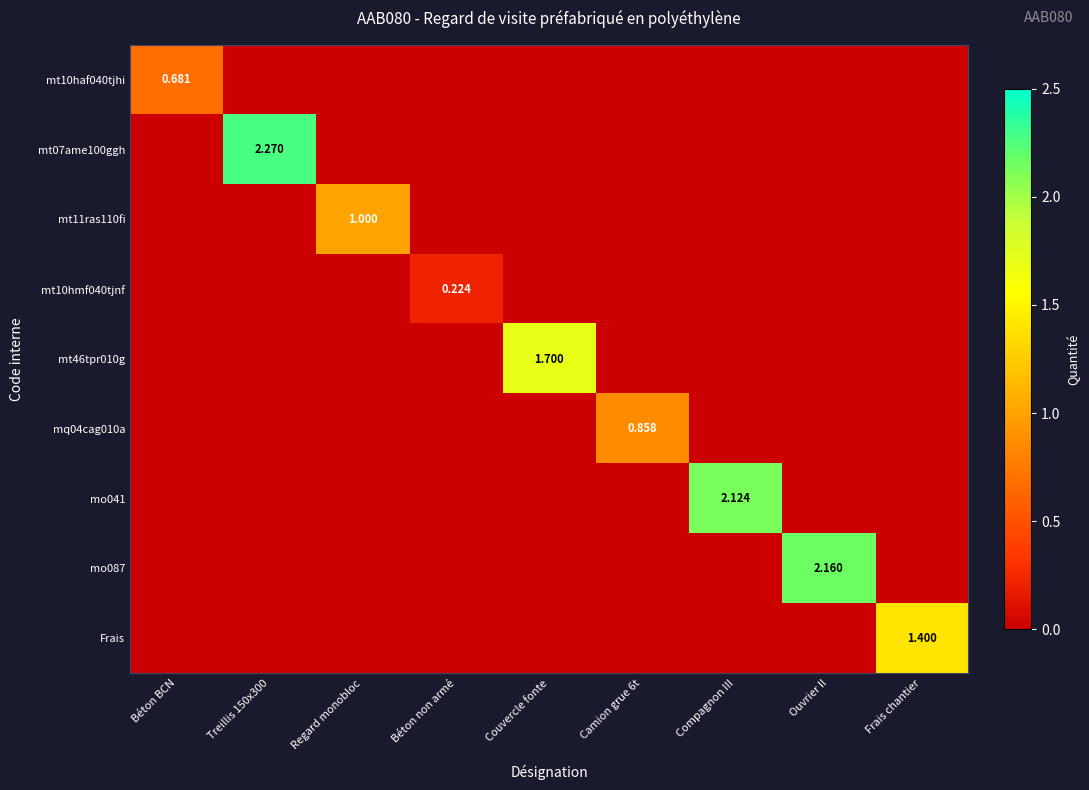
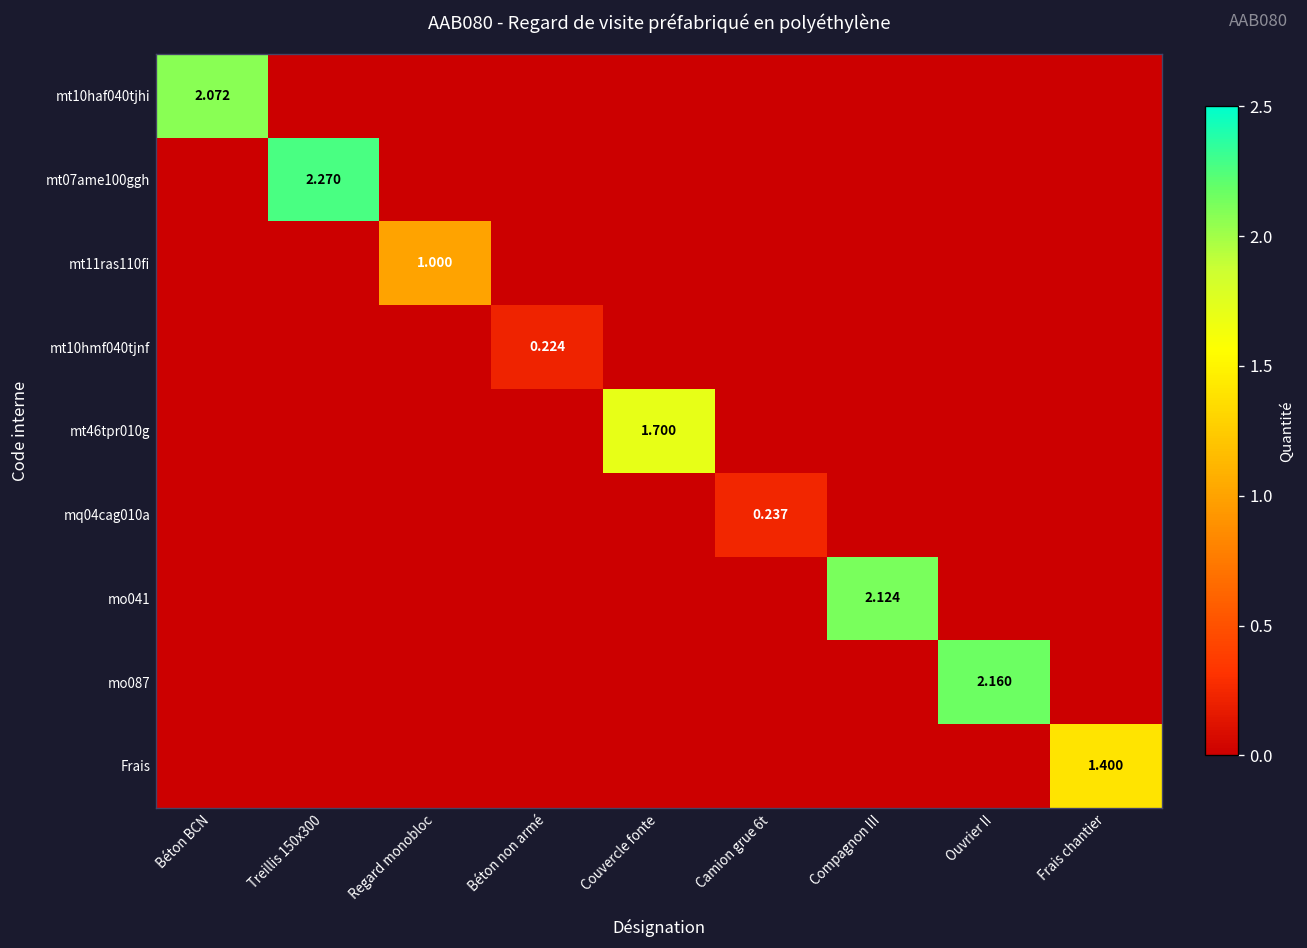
  {
    "mt10haf040tjhi": {
-     "Béton BCN": 0.681
+     "Béton BCN": 2.072
    },
    "mt07ame100ggh": {
      "Treillis 150x300": 2.270
    },
    "mt11ras110fi": {
      "Regard monobloc": 1.000
    },
    "mt10hmf040tjnf": {
      "Béton non armé": 0.224
    },
    "mt46tpr010g": {
      "Couvercle fonte": 1.700
    },
    "mq04cag010a": {
-     "Camion grue 6t": 0.858
+     "Camion grue 6t": 0.237
    },
    "mo041": {
      "Compagnon III": 2.124
    },
    "mo087": {
      "Ouvrier II": 2.160
    },
    "Frais": {
      "Frais chantier": 1.400
    }
  }
